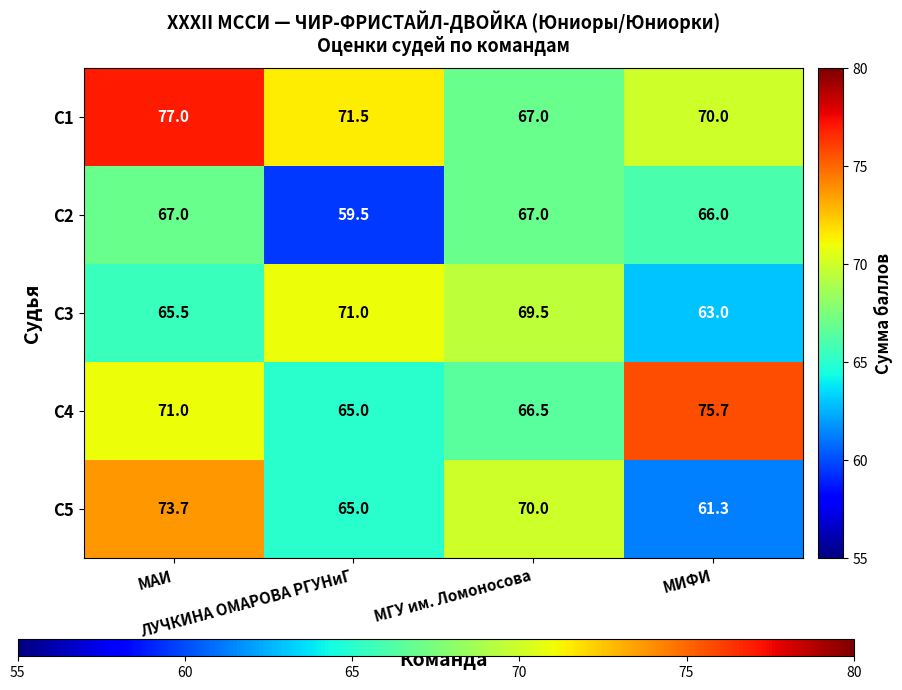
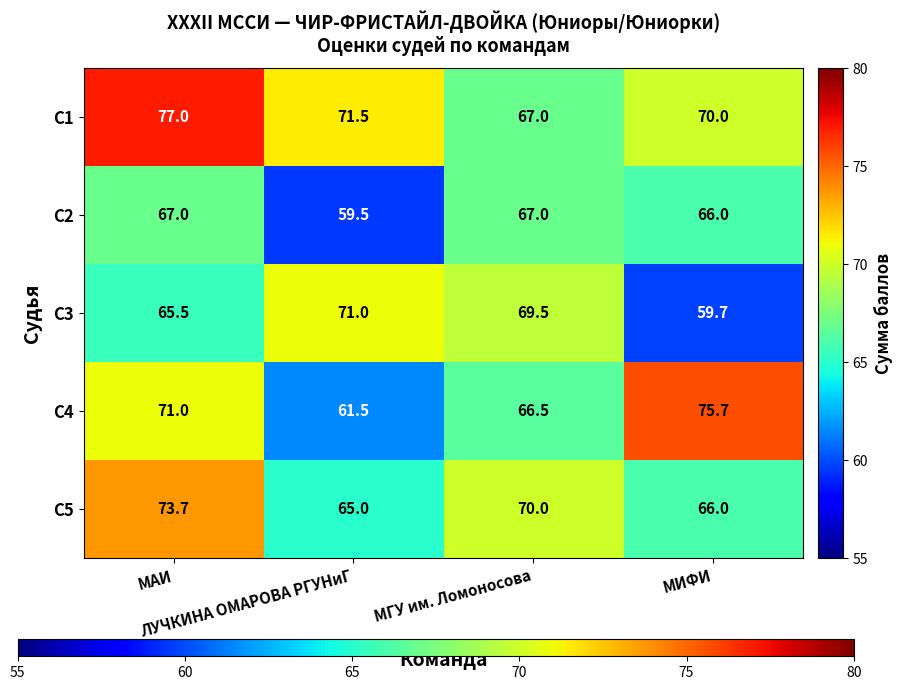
  {
    "С1": {
      "МАИ": 77.0,
      "ЛУЧКИНА ОМАРОВА РГУНиГ": 71.5,
      "МГУ им. Ломоносова": 67.0,
      "МИФИ": 70.0
    },
    "С2": {
      "МАИ": 67.0,
      "ЛУЧКИНА ОМАРОВА РГУНиГ": 59.5,
      "МГУ им. Ломоносова": 67.0,
      "МИФИ": 66.0
    },
    "С3": {
      "МАИ": 65.5,
      "ЛУЧКИНА ОМАРОВА РГУНиГ": 71.0,
      "МГУ им. Ломоносова": 69.5,
-     "МИФИ": 63.0
+     "МИФИ": 59.7
    },
    "С4": {
      "МАИ": 71.0,
-     "ЛУЧКИНА ОМАРОВА РГУНиГ": 65.0,
+     "ЛУЧКИНА ОМАРОВА РГУНиГ": 61.5,
      "МГУ им. Ломоносова": 66.5,
      "МИФИ": 75.7
    },
    "С5": {
      "МАИ": 73.7,
      "ЛУЧКИНА ОМАРОВА РГУНиГ": 65.0,
      "МГУ им. Ломоносова": 70.0,
-     "МИФИ": 61.3
+     "МИФИ": 66.0
    }
  }
